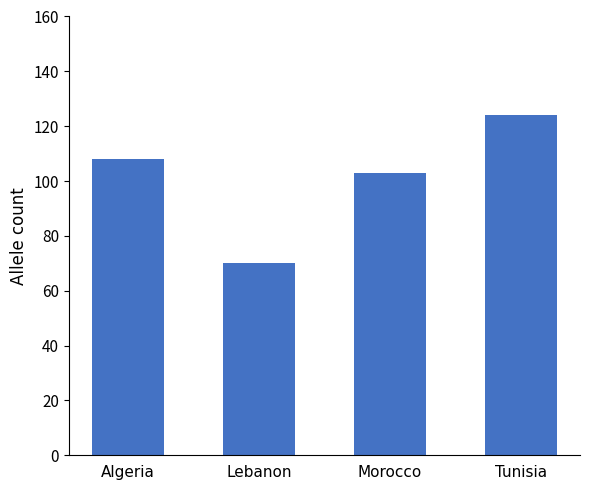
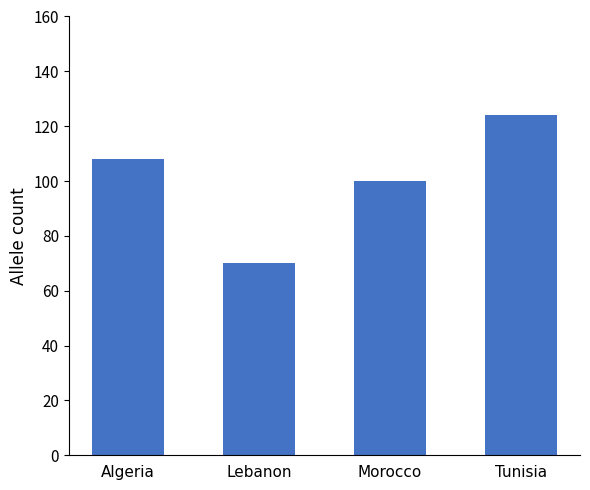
  {
    "Algeria": 108,
    "Lebanon": 70,
-   "Morocco": 103,
+   "Morocco": 100,
    "Tunisia": 124
  }
